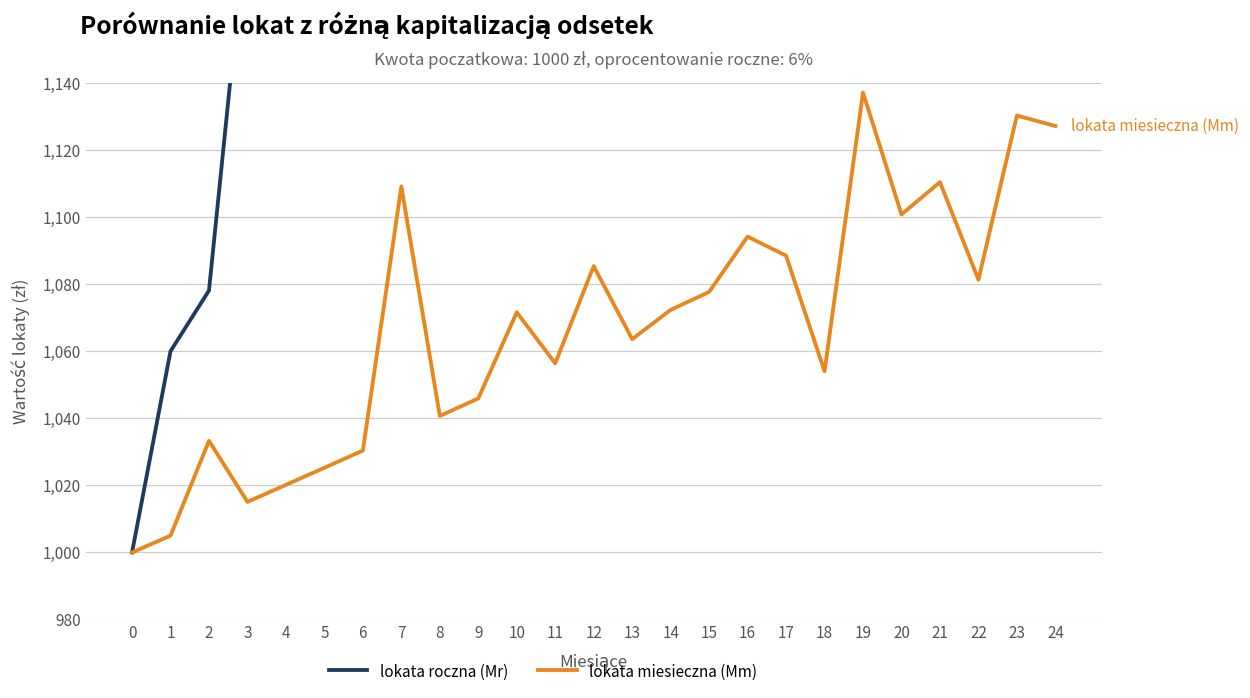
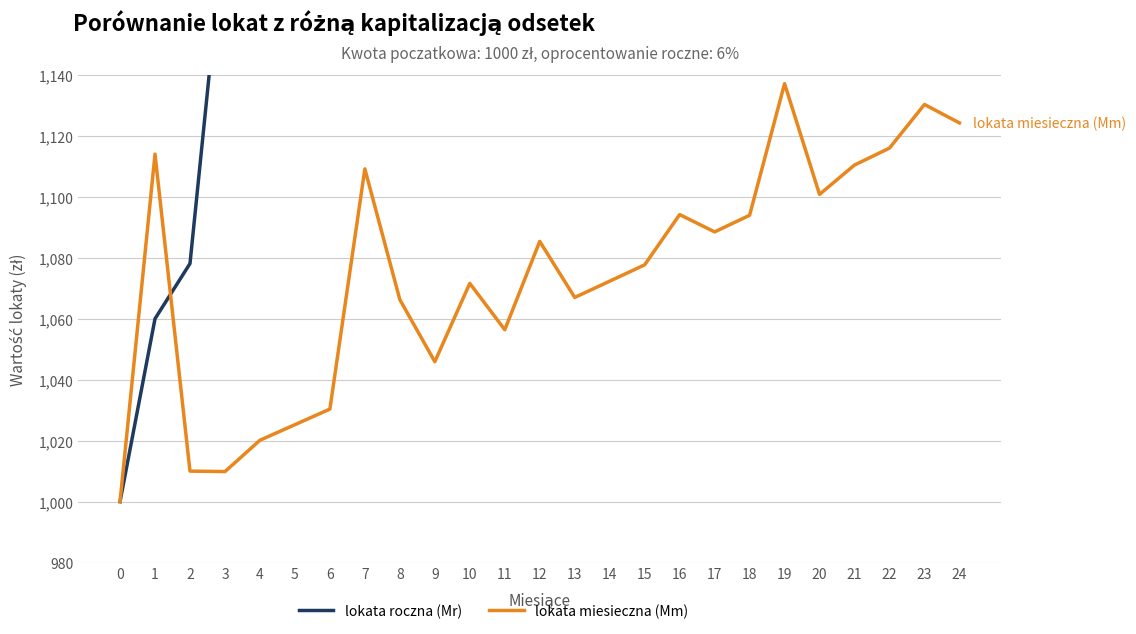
  {
    "lokata roczna (Mr)": {
      "1": "1,060",
      "2": "1,078"
    },
    "lokata miesieczna (Mm)": {
-     "1": "1,005",
-     "2": "1,033",
-     "3": "1,015",
+     "1": "1,114",
+     "2": "1,010",
+     "3": "1,010",
      "4": "1,020",
      "5": "1,025",
      "6": "1,030",
      "7": "1,109",
-     "8": "1,041",
+     "8": "1,066",
      "9": "1,046",
      "10": "1,072",
      "11": "1,056",
      "12": "1,085",
-     "13": "1,064",
+     "13": "1,067",
      "14": "1,072",
      "15": "1,078",
      "16": "1,094",
      "17": "1,088",
-     "18": "1,054",
+     "18": "1,094",
      "19": "1,137",
      "20": "1,101",
      "21": "1,110",
-     "22": "1,081",
+     "22": "1,116",
      "23": "1,130",
-     "24": "1,127"
+     "24": "1,124"
    }
  }
